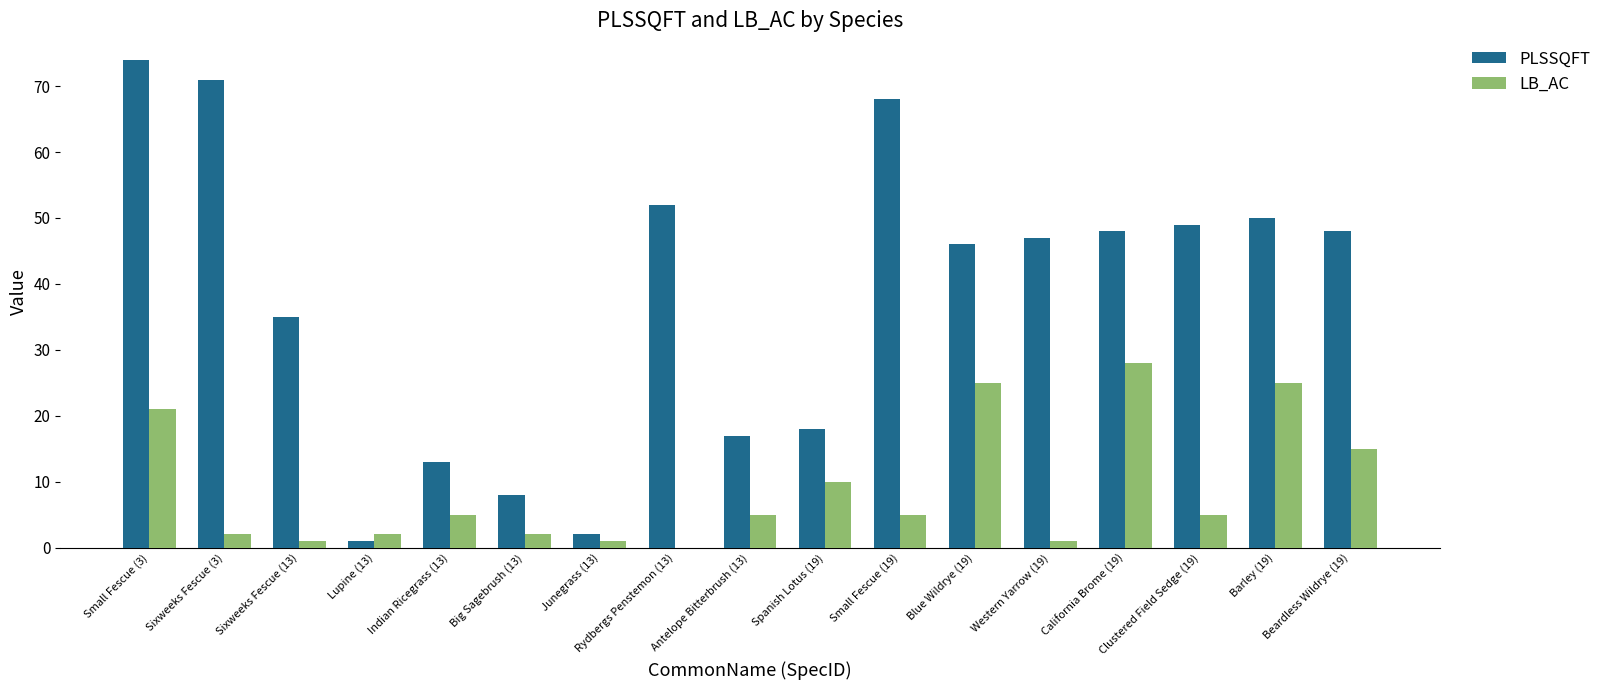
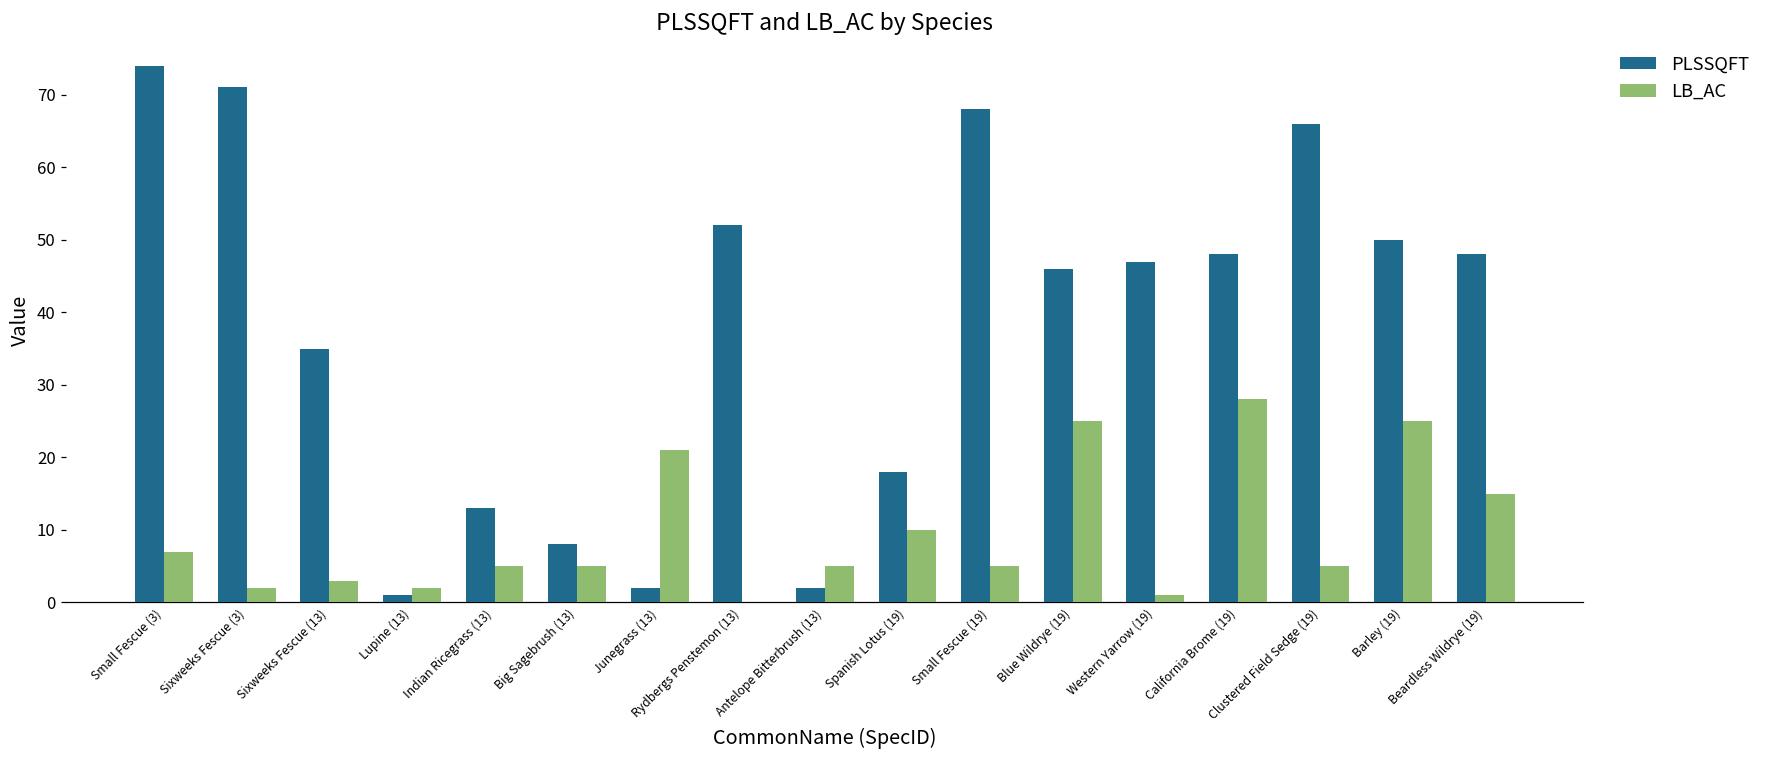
  {
    "PLSSQFT": {
      "Small Fescue (3)": 74,
      "Sixweeks Fescue (3)": 71,
      "Sixweeks Fescue (13)": 35,
      "Lupine (13)": 1,
      "Indian Ricegrass (13)": 13,
      "Big Sagebrush (13)": 8,
      "Junegrass (13)": 2,
      "Rydbergs Penstemon (13)": 52,
-     "Antelope Bitterbrush (13)": 17,
+     "Antelope Bitterbrush (13)": 2,
      "Spanish Lotus (19)": 18,
      "Small Fescue (19)": 68,
      "Blue Wildrye (19)": 46,
      "Western Yarrow (19)": 47,
      "California Brome (19)": 48,
-     "Clustered Field Sedge (19)": 49,
+     "Clustered Field Sedge (19)": 66,
      "Barley (19)": 50,
      "Beardless Wildrye (19)": 48
    },
    "LB_AC": {
-     "Small Fescue (3)": 21,
+     "Small Fescue (3)": 7,
      "Sixweeks Fescue (3)": 2,
-     "Sixweeks Fescue (13)": 1,
+     "Sixweeks Fescue (13)": 3,
      "Lupine (13)": 2,
      "Indian Ricegrass (13)": 5,
-     "Big Sagebrush (13)": 2,
-     "Junegrass (13)": 1,
+     "Big Sagebrush (13)": 5,
+     "Junegrass (13)": 21,
      "Rydbergs Penstemon (13)": 0,
      "Antelope Bitterbrush (13)": 5,
      "Spanish Lotus (19)": 10,
      "Small Fescue (19)": 5,
      "Blue Wildrye (19)": 25,
      "Western Yarrow (19)": 1,
      "California Brome (19)": 28,
      "Clustered Field Sedge (19)": 5,
      "Barley (19)": 25,
      "Beardless Wildrye (19)": 15
    }
  }
